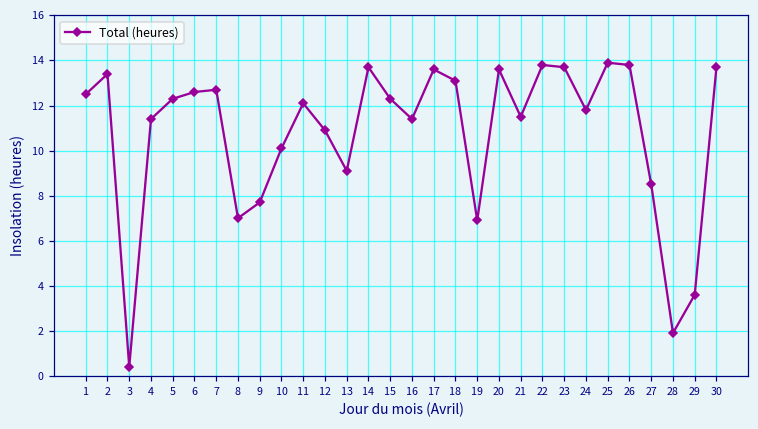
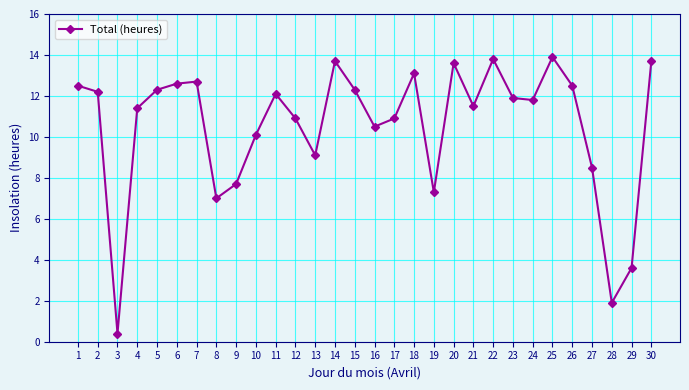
  {
    "1": 12.5,
-   "2": 13.4,
+   "2": 12.2,
    "3": 0.4,
    "4": 11.4,
    "5": 12.3,
    "6": 12.6,
    "7": 12.7,
    "8": 7.0,
    "9": 7.7,
    "10": 10.1,
    "11": 12.1,
    "12": 10.9,
    "13": 9.1,
    "14": 13.7,
    "15": 12.3,
-   "16": 11.4,
-   "17": 13.6,
+   "16": 10.5,
+   "17": 10.9,
    "18": 13.1,
-   "19": 6.9,
+   "19": 7.3,
    "20": 13.6,
    "21": 11.5,
    "22": 13.8,
-   "23": 13.7,
+   "23": 11.9,
    "24": 11.8,
    "25": 13.9,
-   "26": 13.8,
+   "26": 12.5,
    "27": 8.5,
    "28": 1.9,
    "29": 3.6,
    "30": 13.7
  }
